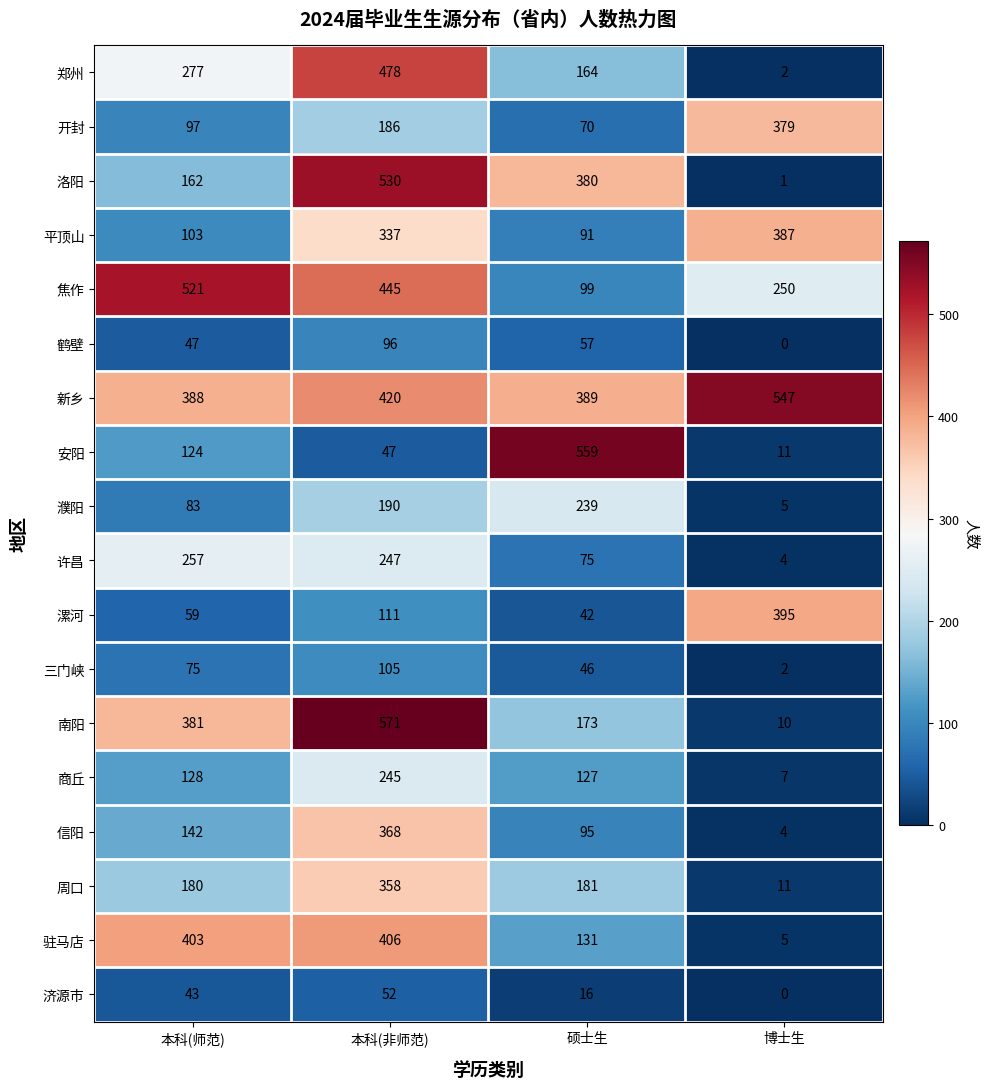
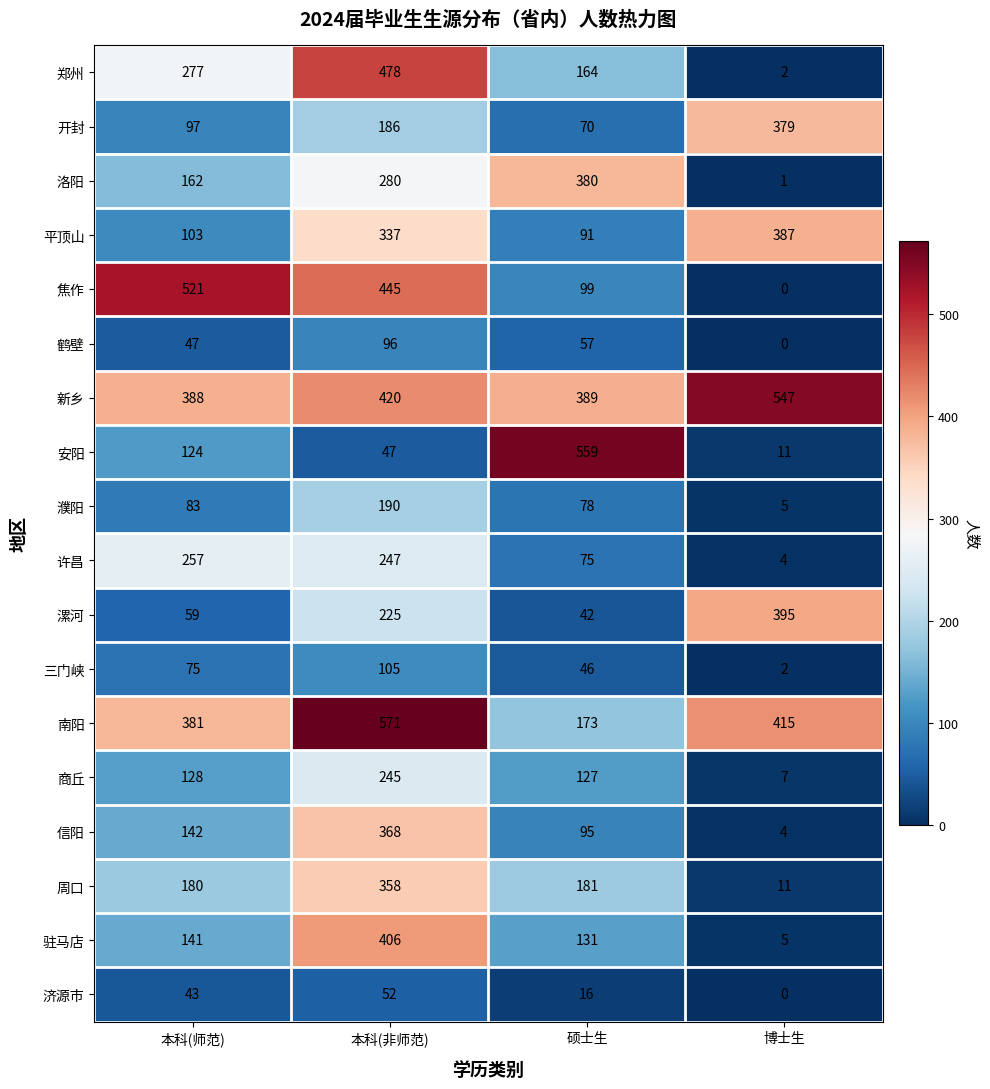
  {
    "郑州": {
      "本科(师范)": 277,
      "本科(非师范)": 478,
      "硕士生": 164,
      "博士生": 2
    },
    "开封": {
      "本科(师范)": 97,
      "本科(非师范)": 186,
      "硕士生": 70,
      "博士生": 379
    },
    "洛阳": {
      "本科(师范)": 162,
-     "本科(非师范)": 530,
+     "本科(非师范)": 280,
      "硕士生": 380,
      "博士生": 1
    },
    "平顶山": {
      "本科(师范)": 103,
      "本科(非师范)": 337,
      "硕士生": 91,
      "博士生": 387
    },
    "焦作": {
      "本科(师范)": 521,
      "本科(非师范)": 445,
      "硕士生": 99,
-     "博士生": 250
+     "博士生": 0
    },
    "鹤壁": {
      "本科(师范)": 47,
      "本科(非师范)": 96,
      "硕士生": 57,
      "博士生": 0
    },
    "新乡": {
      "本科(师范)": 388,
      "本科(非师范)": 420,
      "硕士生": 389,
      "博士生": 547
    },
    "安阳": {
      "本科(师范)": 124,
      "本科(非师范)": 47,
      "硕士生": 559,
      "博士生": 11
    },
    "濮阳": {
      "本科(师范)": 83,
      "本科(非师范)": 190,
-     "硕士生": 239,
+     "硕士生": 78,
      "博士生": 5
    },
    "许昌": {
      "本科(师范)": 257,
      "本科(非师范)": 247,
      "硕士生": 75,
      "博士生": 4
    },
    "漯河": {
      "本科(师范)": 59,
-     "本科(非师范)": 111,
+     "本科(非师范)": 225,
      "硕士生": 42,
      "博士生": 395
    },
    "三门峡": {
      "本科(师范)": 75,
      "本科(非师范)": 105,
      "硕士生": 46,
      "博士生": 2
    },
    "南阳": {
      "本科(师范)": 381,
      "本科(非师范)": 571,
      "硕士生": 173,
-     "博士生": 10
+     "博士生": 415
    },
    "商丘": {
      "本科(师范)": 128,
      "本科(非师范)": 245,
      "硕士生": 127,
      "博士生": 7
    },
    "信阳": {
      "本科(师范)": 142,
      "本科(非师范)": 368,
      "硕士生": 95,
      "博士生": 4
    },
    "周口": {
      "本科(师范)": 180,
      "本科(非师范)": 358,
      "硕士生": 181,
      "博士生": 11
    },
    "驻马店": {
-     "本科(师范)": 403,
+     "本科(师范)": 141,
      "本科(非师范)": 406,
      "硕士生": 131,
      "博士生": 5
    },
    "济源市": {
      "本科(师范)": 43,
      "本科(非师范)": 52,
      "硕士生": 16,
      "博士生": 0
    }
  }
